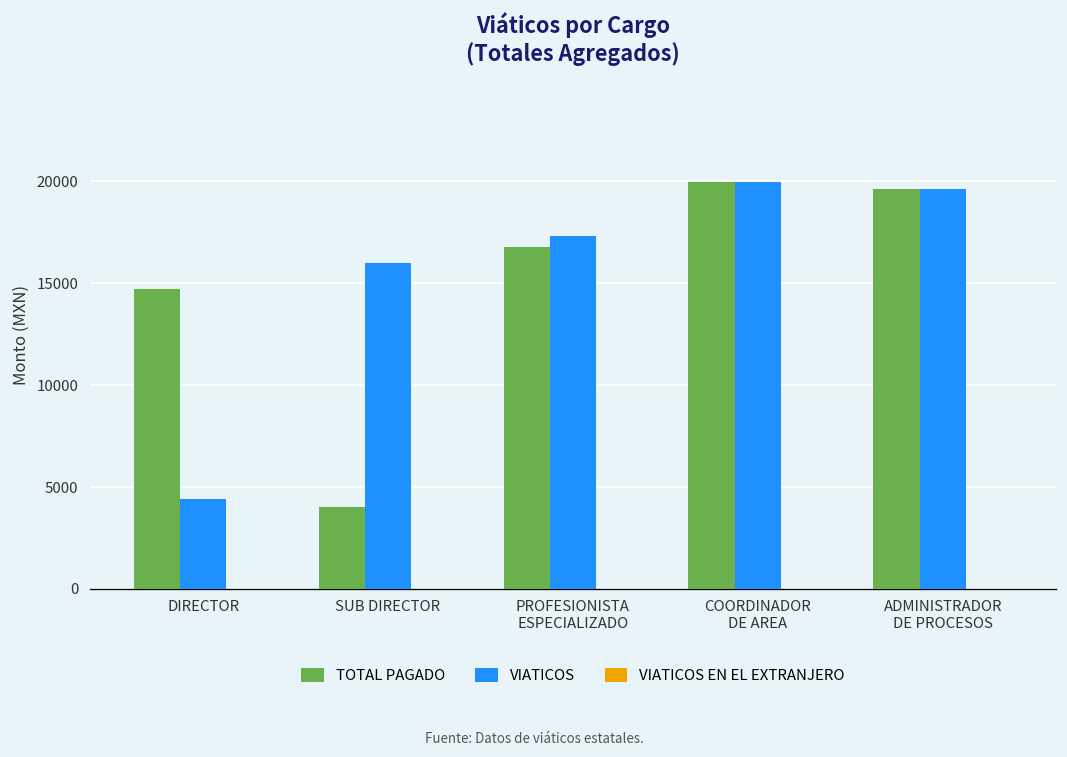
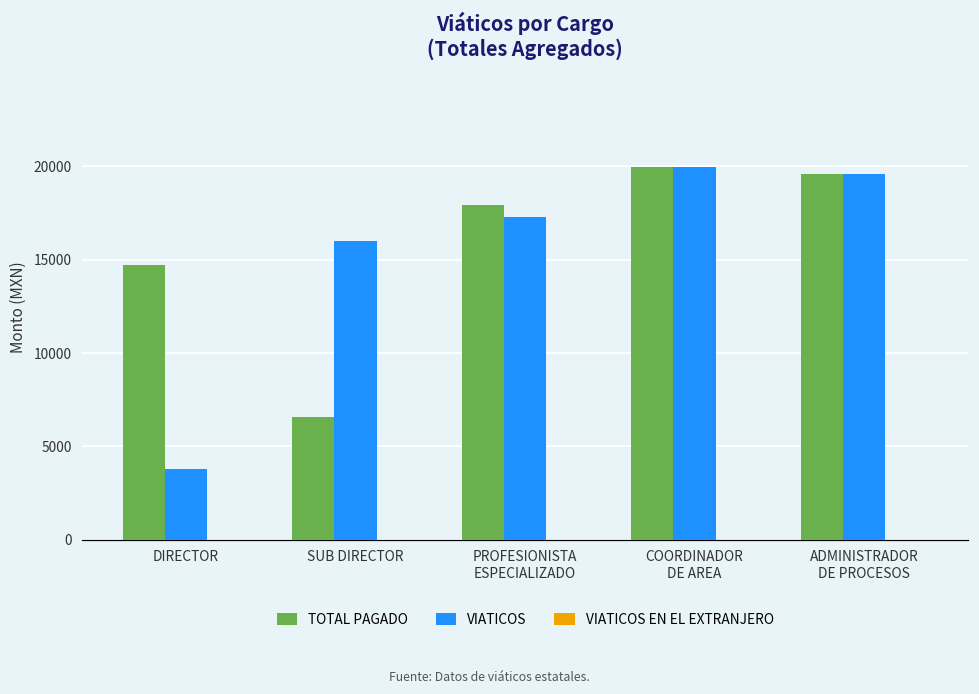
  {
    "TOTAL PAGADO": {
      "DIRECTOR": 14700,
-     "SUB DIRECTOR": 4000,
-     "PROFESIONISTA ESPECIALIZADO": 16800,
+     "SUB DIRECTOR": 6600,
+     "PROFESIONISTA ESPECIALIZADO": 17900,
      "COORDINADOR DE AREA": 20000,
      "ADMINISTRADOR DE PROCESOS": 19600
    },
    "VIATICOS": {
-     "DIRECTOR": 4400,
+     "DIRECTOR": 3800,
      "SUB DIRECTOR": 16000,
      "PROFESIONISTA ESPECIALIZADO": 17300,
      "COORDINADOR DE AREA": 20000,
      "ADMINISTRADOR DE PROCESOS": 19600
    },
    "VIATICOS EN EL EXTRANJERO": {
      "DIRECTOR": 0,
      "SUB DIRECTOR": 0,
      "PROFESIONISTA ESPECIALIZADO": 0,
      "COORDINADOR DE AREA": 0,
      "ADMINISTRADOR DE PROCESOS": 0
    }
  }
